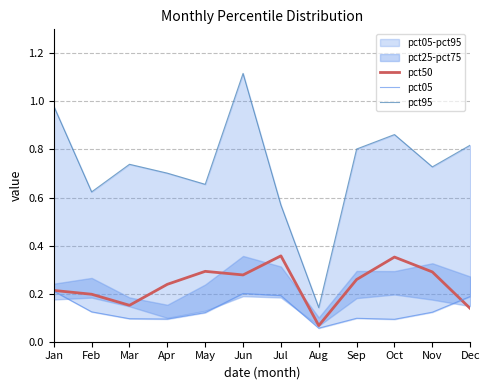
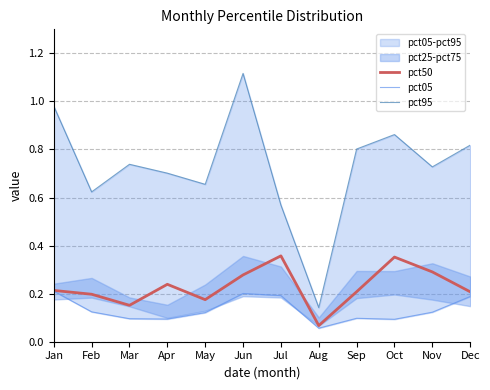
  {
    "pct50": {
      "Feb": 0.20,
      "Mar": 0.15,
      "Apr": 0.24,
-     "May": 0.29,
+     "May": 0.18,
      "Jun": 0.28,
      "Jul": 0.36,
      "Aug": 0.07,
-     "Sep": 0.26,
+     "Sep": 0.21,
      "Oct": 0.35,
      "Nov": 0.29,
-     "Dec": 0.14
+     "Dec": 0.21
    }
  }
